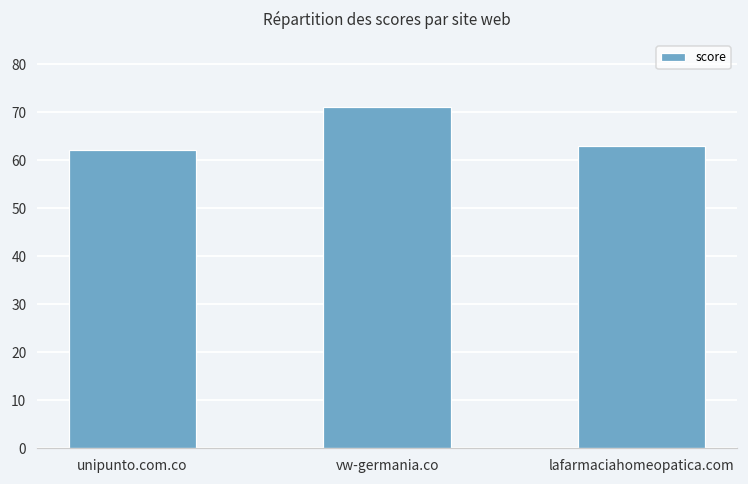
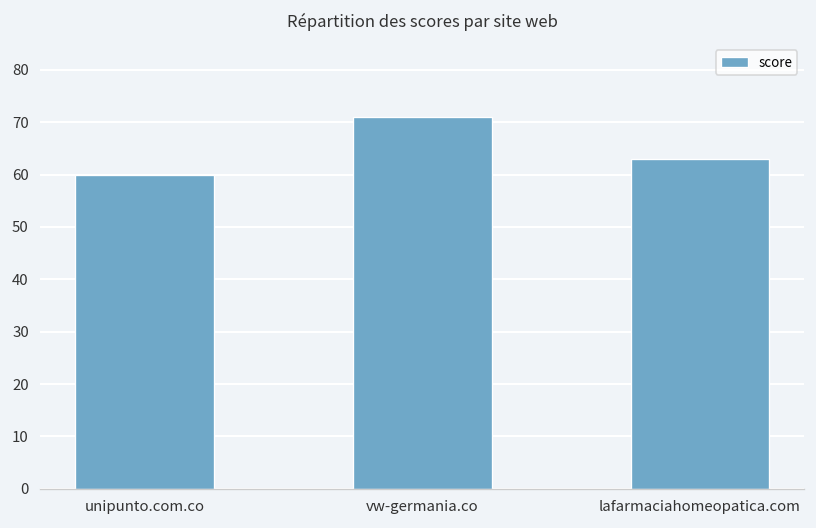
  {
-   "unipunto.com.co": 62,
+   "unipunto.com.co": 60,
    "vw-germania.co": 71,
    "lafarmaciahomeopatica.com": 63
  }
